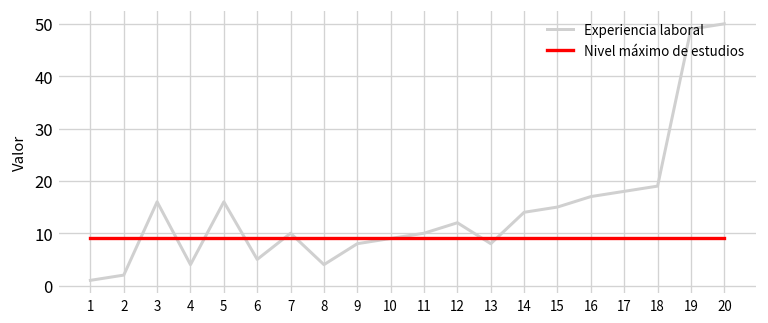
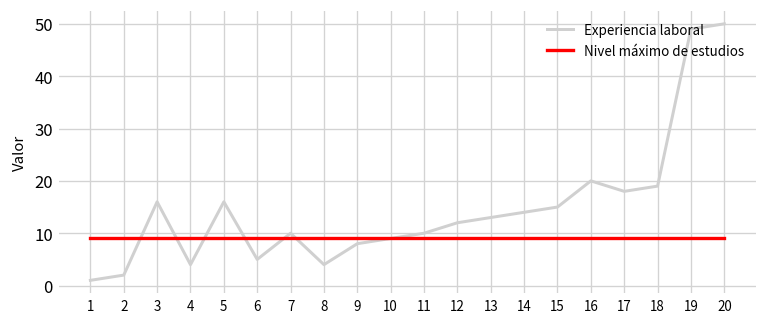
  {
    "Experiencia laboral": {
      "1": 1,
      "2": 2,
      "3": 16,
      "4": 4,
      "5": 16,
      "6": 5,
      "7": 10,
      "8": 4,
      "9": 8,
      "11": 10,
      "12": 12,
-     "13": 8,
+     "13": 13,
      "14": 14,
      "15": 15,
-     "16": 17,
+     "16": 20,
      "17": 18,
      "18": 19,
      "19": 49,
      "20": 50
    },
    "Nivel máximo de estudios": {
      "1": 9,
      "2": 9,
      "3": 9,
      "4": 9,
      "5": 9,
      "6": 9,
      "7": 9,
      "8": 9,
      "9": 9,
      "11": 9,
      "12": 9,
      "13": 9,
      "14": 9,
      "15": 9,
      "16": 9,
      "17": 9,
      "18": 9,
      "19": 9,
      "20": 9
    }
  }
